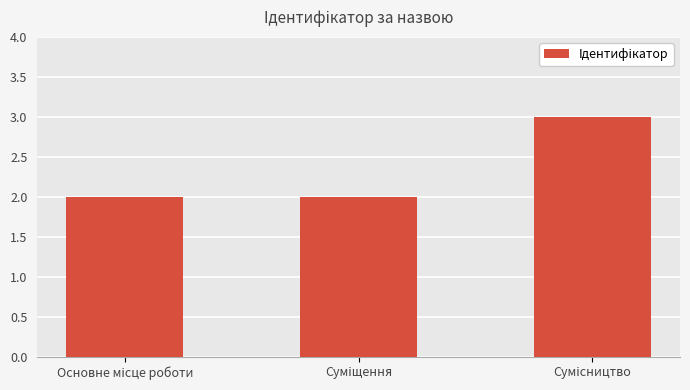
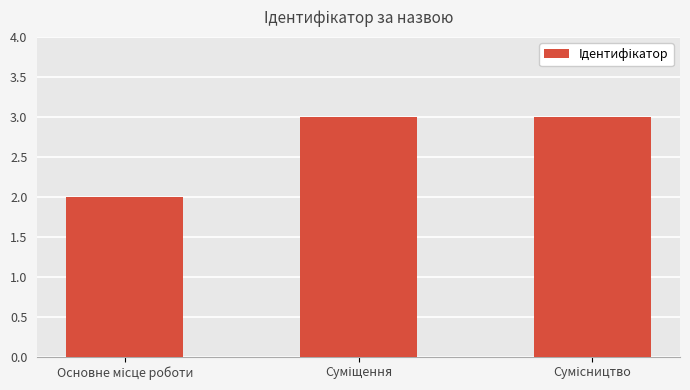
  {
    "Основне місце роботи": 2,
-   "Суміщення": 2,
+   "Суміщення": 3,
    "Сумісництво": 3
  }
